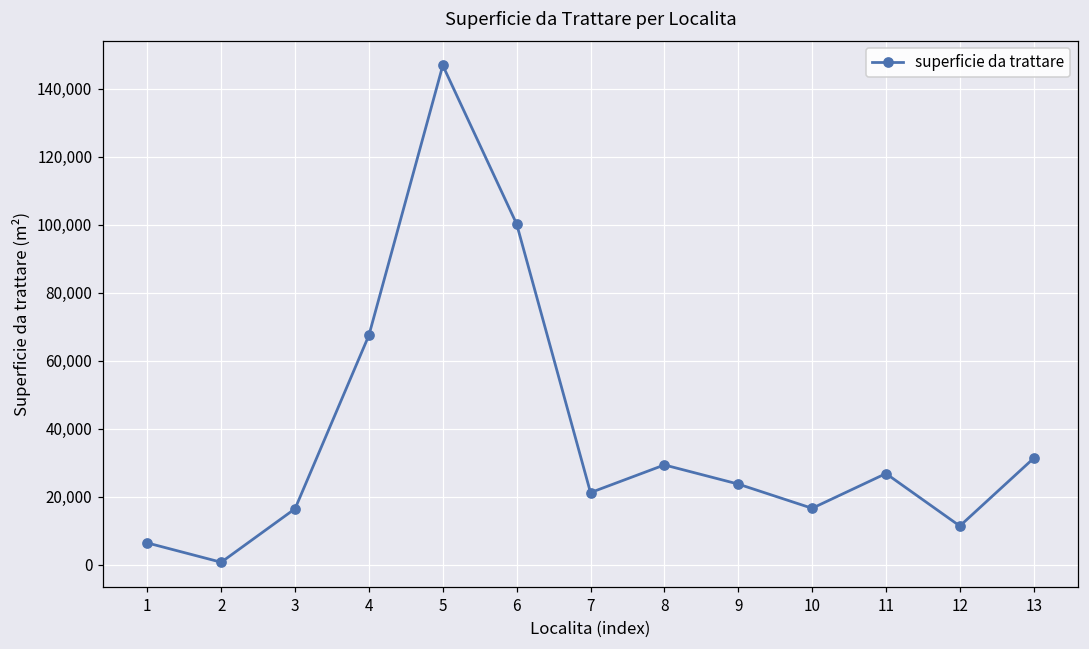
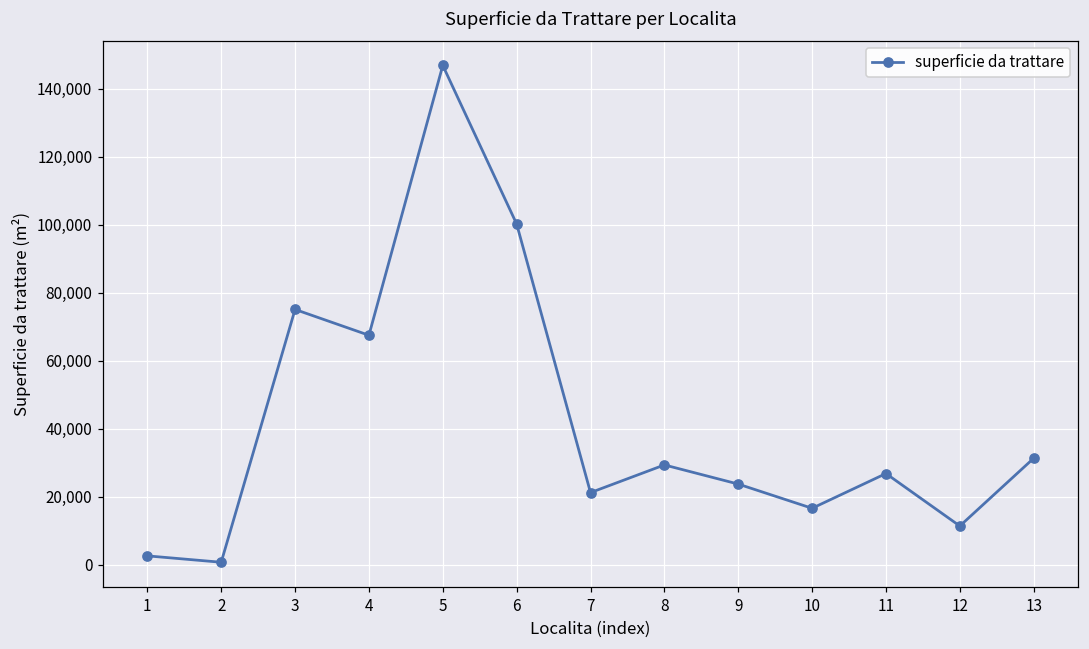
  {
-   "1": "6,000",
+   "1": "3,000",
    "2": "1,000",
-   "3": "17,000",
+   "3": "75,000",
    "4": "67,000",
    "5": "147,000",
    "6": "100,000",
    "7": "21,000",
    "8": "29,000",
    "9": "24,000",
    "10": "17,000",
    "11": "27,000",
    "12": "11,000",
    "13": "31,000"
  }
